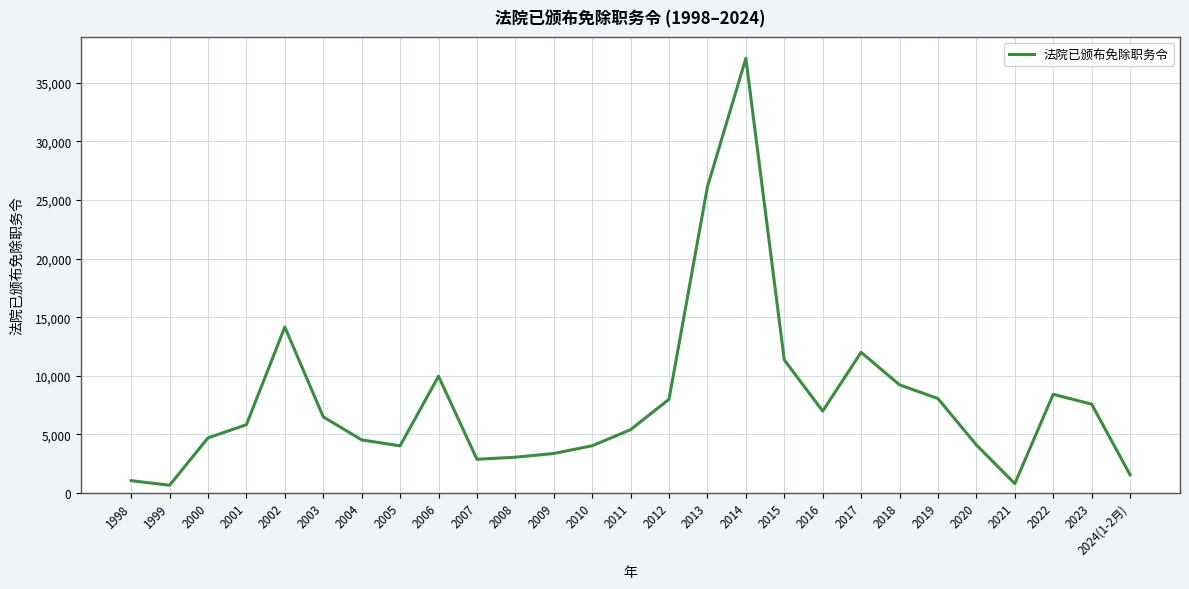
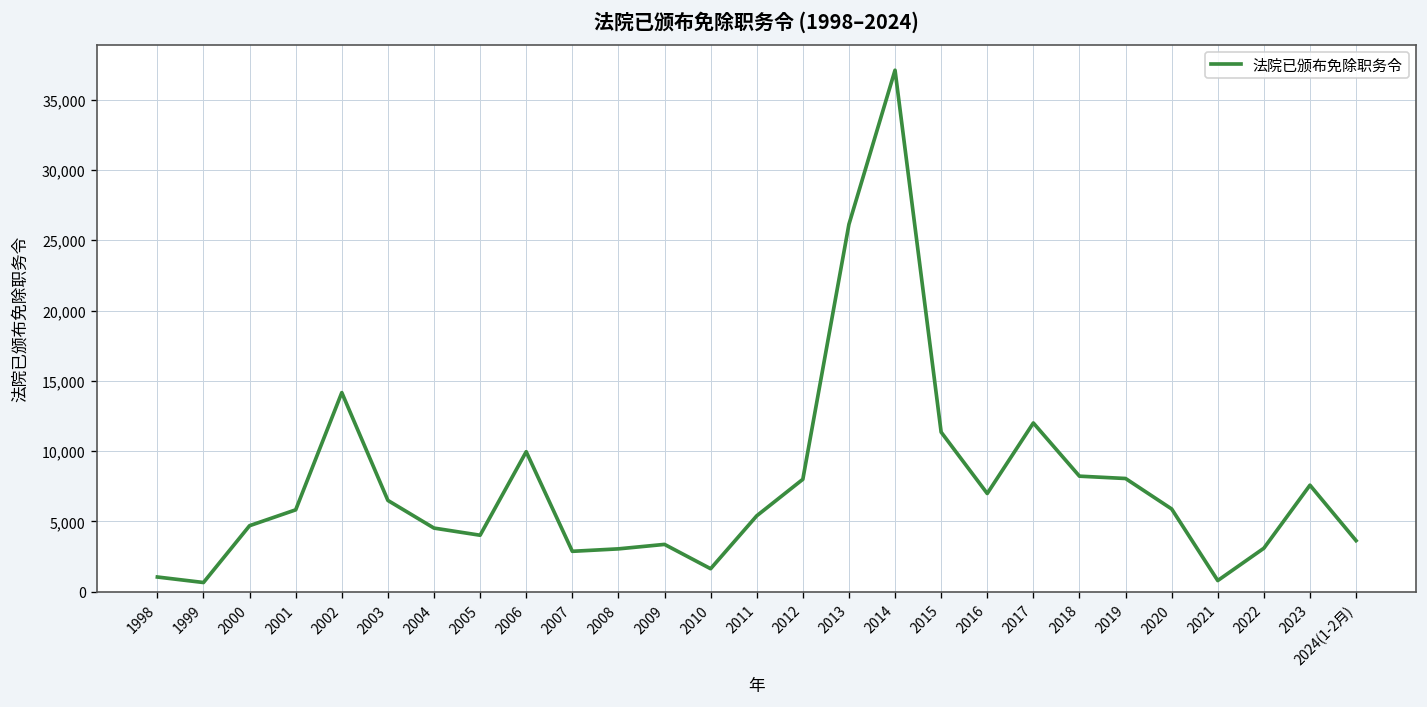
  {
    "1998": "1,000",
    "1999": "600",
    "2000": "4,700",
    "2001": "5,800",
    "2002": "14,200",
    "2003": "6,500",
    "2004": "4,500",
    "2005": "4,000",
    "2006": "10,000",
    "2007": "2,900",
    "2008": "3,000",
    "2009": "3,400",
-   "2010": "4,000",
+   "2010": "1,600",
    "2011": "5,400",
    "2012": "8,000",
    "2013": "26,100",
    "2014": "37,100",
    "2015": "11,300",
    "2016": "7,000",
    "2017": "12,000",
-   "2018": "9,200",
+   "2018": "8,200",
    "2019": "8,000",
-   "2020": "4,100",
+   "2020": "5,900",
    "2021": "800",
-   "2022": "8,400",
+   "2022": "3,100",
    "2023": "7,600",
-   "2024(1-2月)": "1,500"
+   "2024(1-2月)": "3,600"
  }
